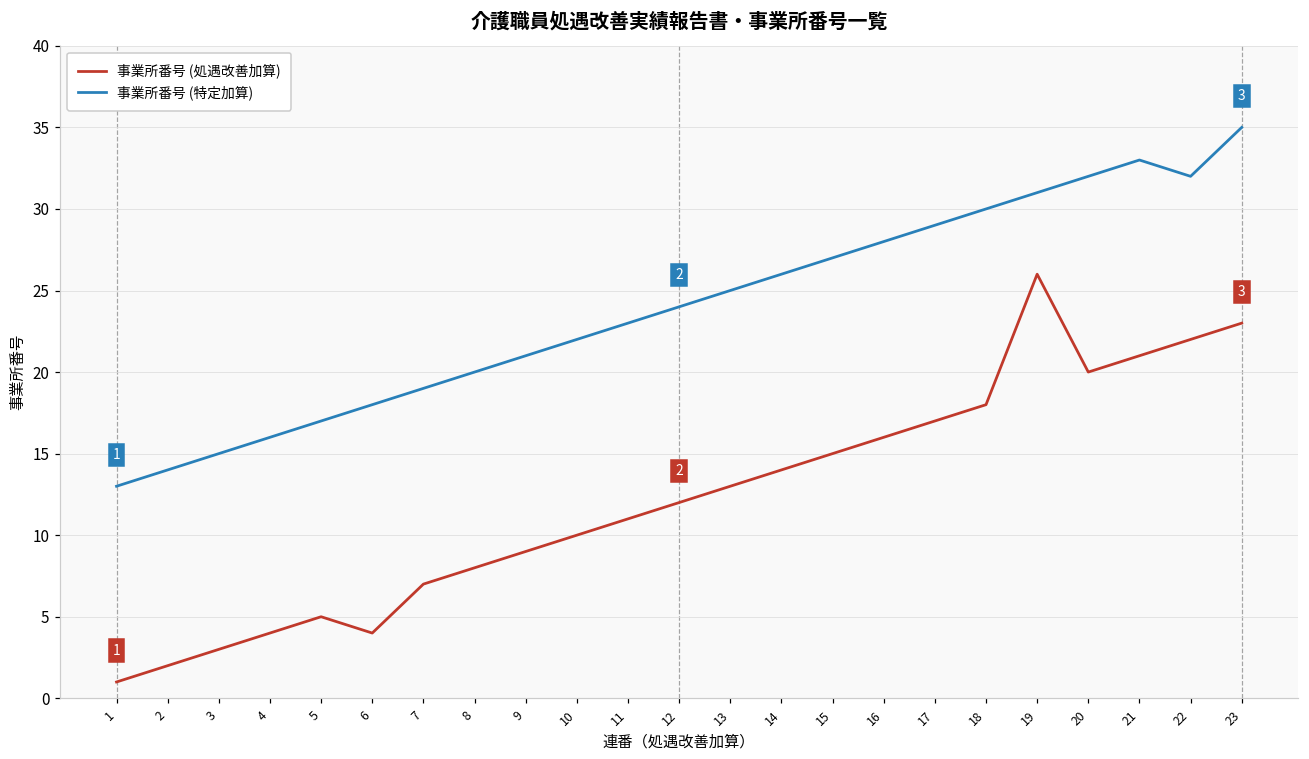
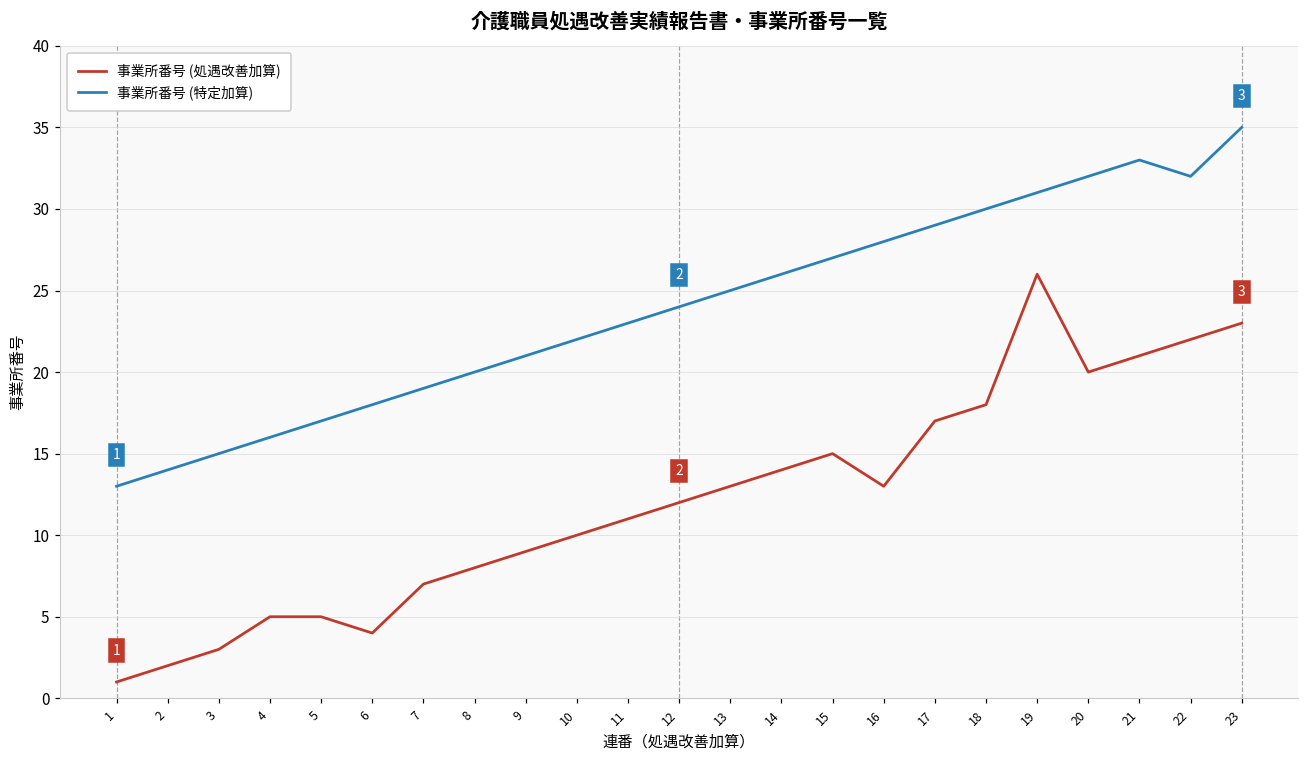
  {
    "事業所番号 (処遇改善加算)": {
      "2": 2,
      "3": 3,
-     "4": 4,
+     "4": 5,
      "5": 5,
      "6": 4,
      "7": 7,
      "8": 8,
      "9": 9,
      "10": 10,
      "11": 11,
      "13": 13,
      "14": 14,
      "15": 15,
-     "16": 16,
+     "16": 13,
      "17": 17,
      "18": 18,
      "19": 26,
      "20": 20,
      "21": 21,
      "22": 22
    },
    "事業所番号 (特定加算)": {
      "2": 14,
      "3": 15,
      "4": 16,
      "5": 17,
      "6": 18,
      "7": 19,
      "8": 20,
      "9": 21,
      "10": 22,
      "11": 23,
      "13": 25,
      "14": 26,
      "15": 27,
      "16": 28,
      "17": 29,
      "18": 30,
      "19": 31,
      "20": 32,
      "21": 33,
      "22": 32
    }
  }
